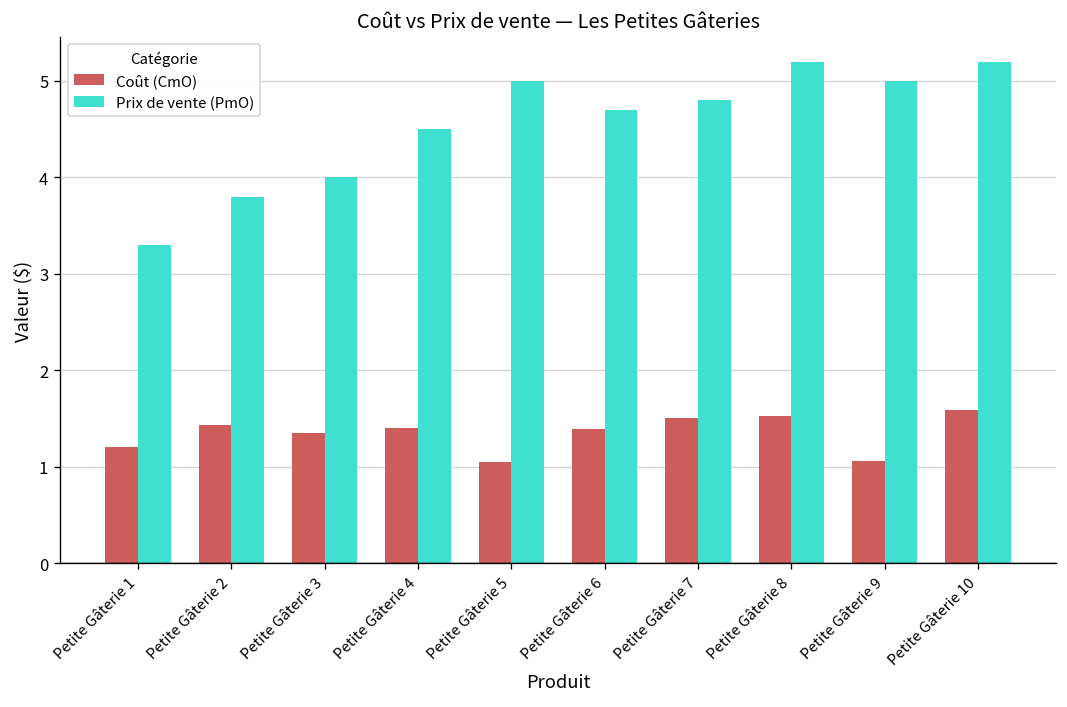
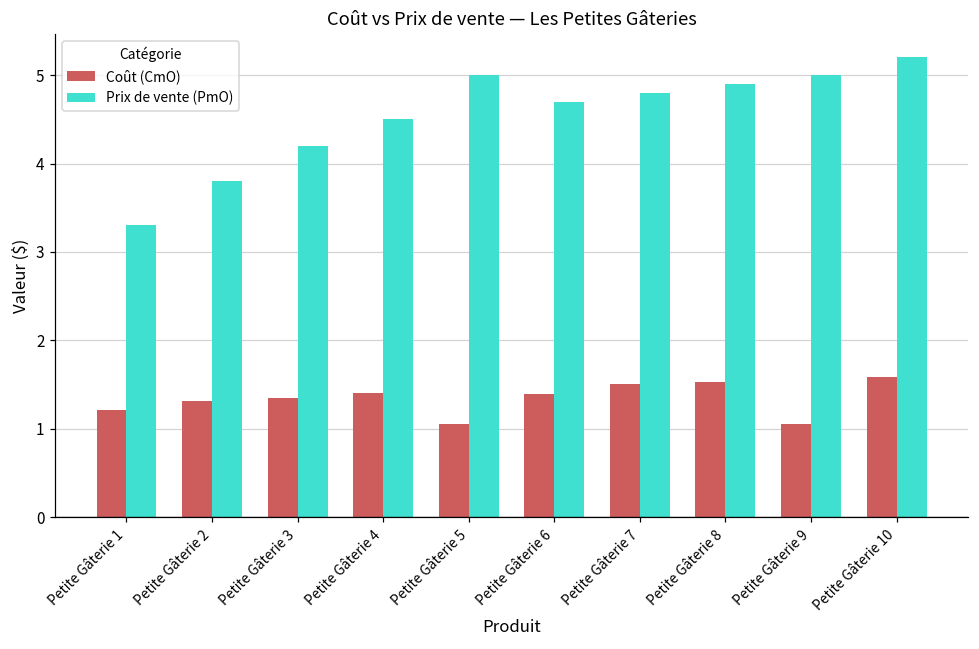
  {
    "Coût (CmO)": {
      "Petite Gâterie 1": 1.2,
-     "Petite Gâterie 2": 1.4,
+     "Petite Gâterie 2": 1.3,
      "Petite Gâterie 3": 1.4,
      "Petite Gâterie 4": 1.4,
      "Petite Gâterie 5": 1.1,
      "Petite Gâterie 6": 1.4,
      "Petite Gâterie 7": 1.5,
      "Petite Gâterie 8": 1.5,
      "Petite Gâterie 9": 1.1,
      "Petite Gâterie 10": 1.6
    },
    "Prix de vente (PmO)": {
      "Petite Gâterie 1": 3.3,
      "Petite Gâterie 2": 3.8,
-     "Petite Gâterie 3": 4.0,
+     "Petite Gâterie 3": 4.2,
      "Petite Gâterie 4": 4.5,
      "Petite Gâterie 5": 5.0,
      "Petite Gâterie 6": 4.7,
      "Petite Gâterie 7": 4.8,
-     "Petite Gâterie 8": 5.2,
+     "Petite Gâterie 8": 4.9,
      "Petite Gâterie 9": 5.0,
      "Petite Gâterie 10": 5.2
    }
  }
